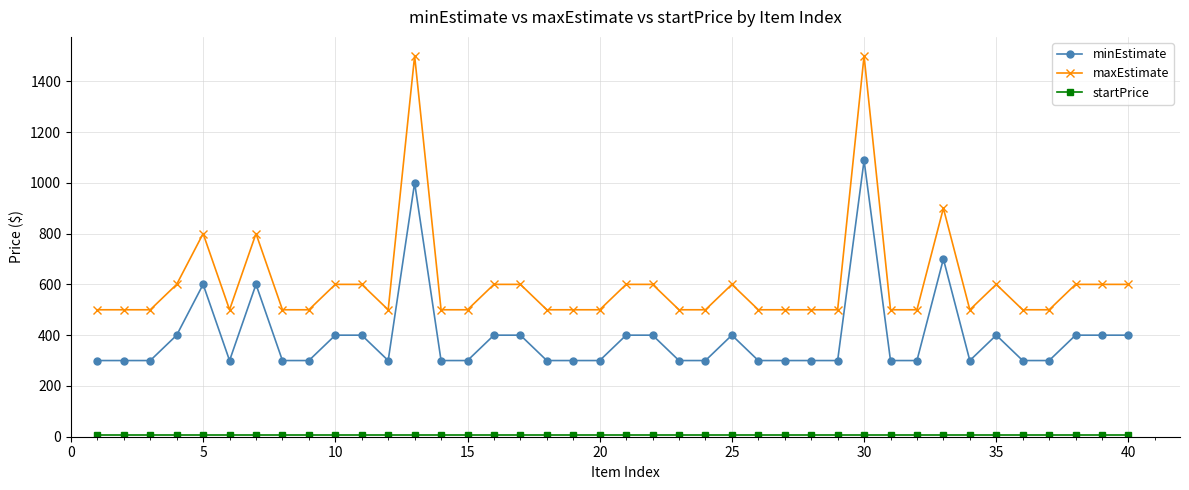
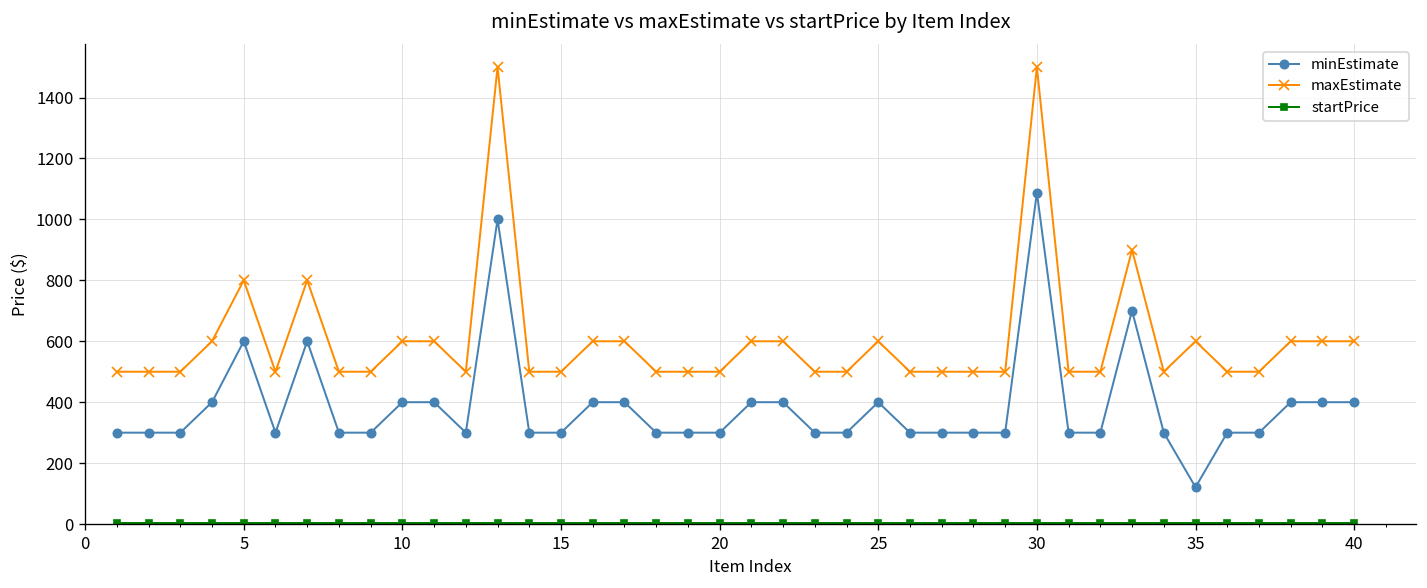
  {
    "minEstimate": {
      "5": 600,
      "10": 400,
      "15": 300,
      "20": 300,
      "25": 400,
      "30": 1090,
-     "35": 400,
+     "35": 120,
      "40": 400
    },
    "maxEstimate": {
      "5": 800,
      "10": 600,
      "15": 500,
      "20": 500,
      "25": 600,
      "30": 1500,
      "35": 600,
      "40": 600
    },
    "startPrice": {
      "5": 10,
      "10": 10,
      "15": 10,
      "20": 10,
      "25": 10,
      "30": 10,
      "35": 10,
      "40": 10
    }
  }
